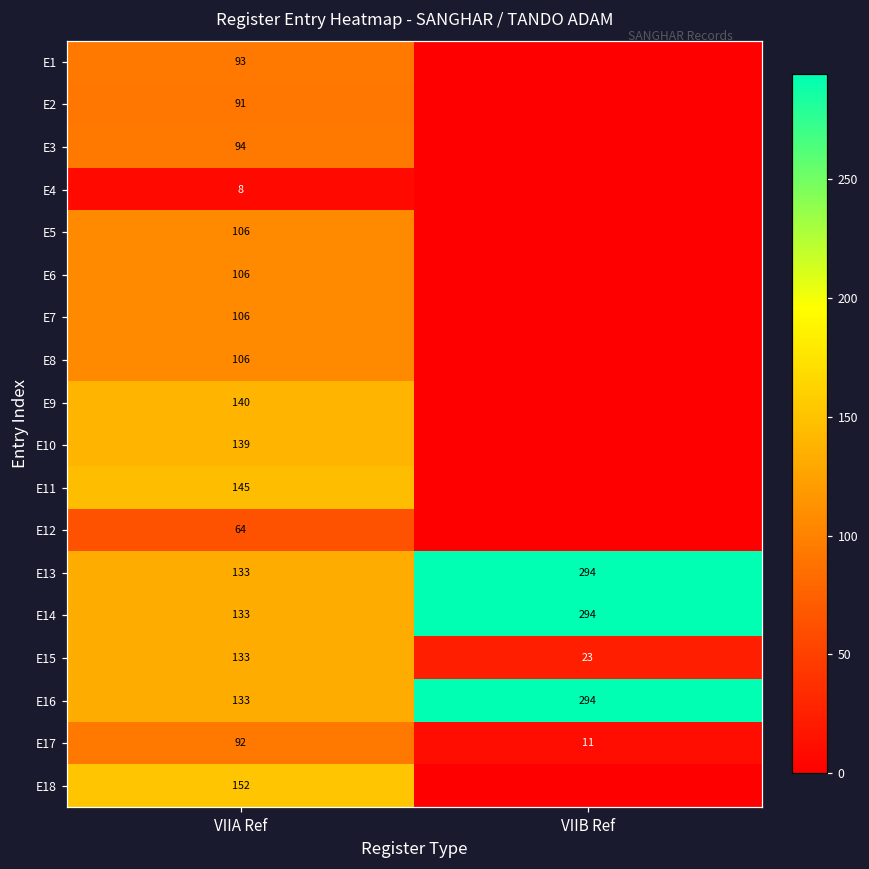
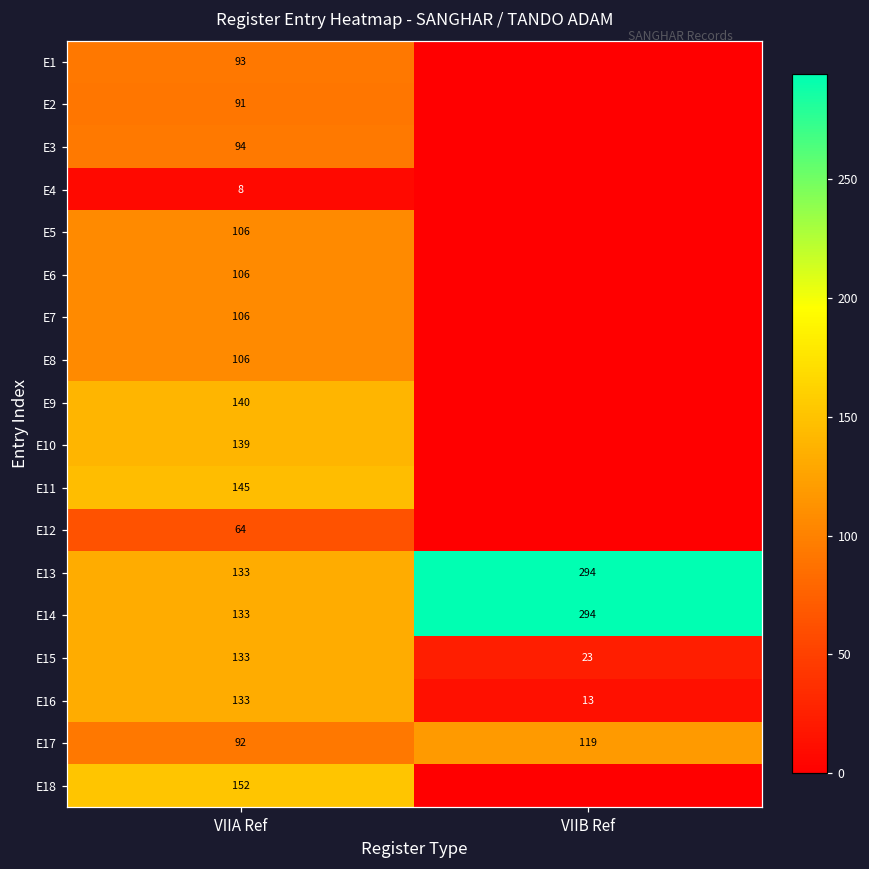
  {
    "E1": {
      "VIIA Ref": 93
    },
    "E2": {
      "VIIA Ref": 91
    },
    "E3": {
      "VIIA Ref": 94
    },
    "E4": {
      "VIIA Ref": 8
    },
    "E5": {
      "VIIA Ref": 106
    },
    "E6": {
      "VIIA Ref": 106
    },
    "E7": {
      "VIIA Ref": 106
    },
    "E8": {
      "VIIA Ref": 106
    },
    "E9": {
      "VIIA Ref": 140
    },
    "E10": {
      "VIIA Ref": 139
    },
    "E11": {
      "VIIA Ref": 145
    },
    "E12": {
      "VIIA Ref": 64
    },
    "E13": {
      "VIIA Ref": 133,
      "VIIB Ref": 294
    },
    "E14": {
      "VIIA Ref": 133,
      "VIIB Ref": 294
    },
    "E15": {
      "VIIA Ref": 133,
      "VIIB Ref": 23
    },
    "E16": {
      "VIIA Ref": 133,
-     "VIIB Ref": 294
+     "VIIB Ref": 13
    },
    "E17": {
      "VIIA Ref": 92,
-     "VIIB Ref": 11
+     "VIIB Ref": 119
    },
    "E18": {
      "VIIA Ref": 152
    }
  }
